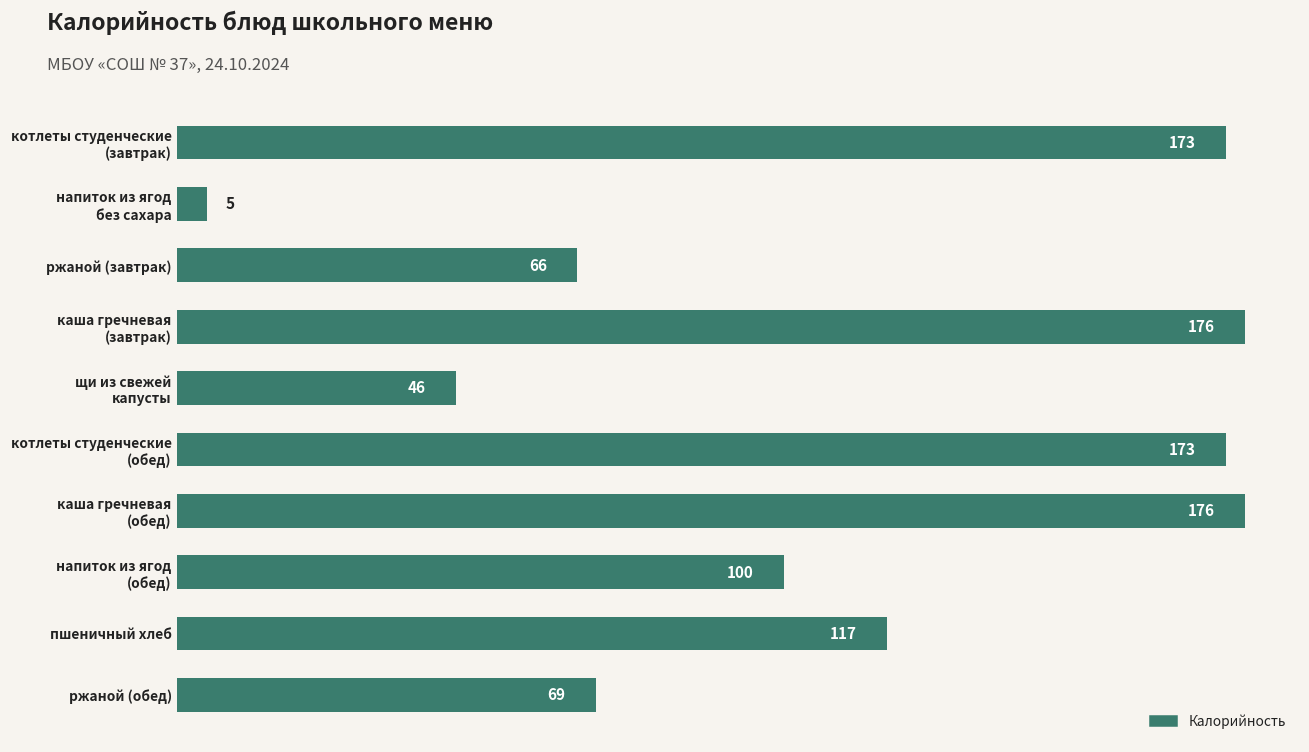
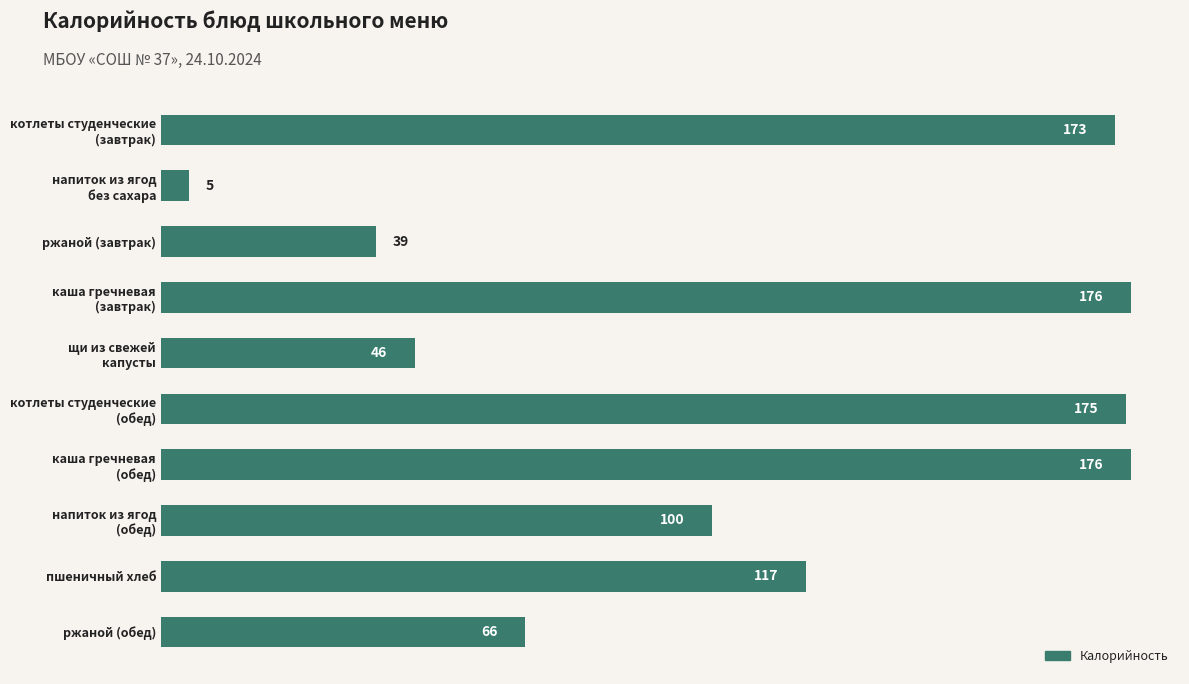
  {
    "котлеты студенческие (завтрак)": 173,
    "напиток из ягод без сахара": 5,
-   "ржаной (завтрак)": 66,
+   "ржаной (завтрак)": 39,
    "каша гречневая (завтрак)": 176,
    "щи из свежей капусты": 46,
-   "котлеты студенческие (обед)": 173,
+   "котлеты студенческие (обед)": 175,
    "каша гречневая (обед)": 176,
    "напиток из ягод (обед)": 100,
    "пшеничный хлеб": 117,
-   "ржаной (обед)": 69
+   "ржаной (обед)": 66
  }
